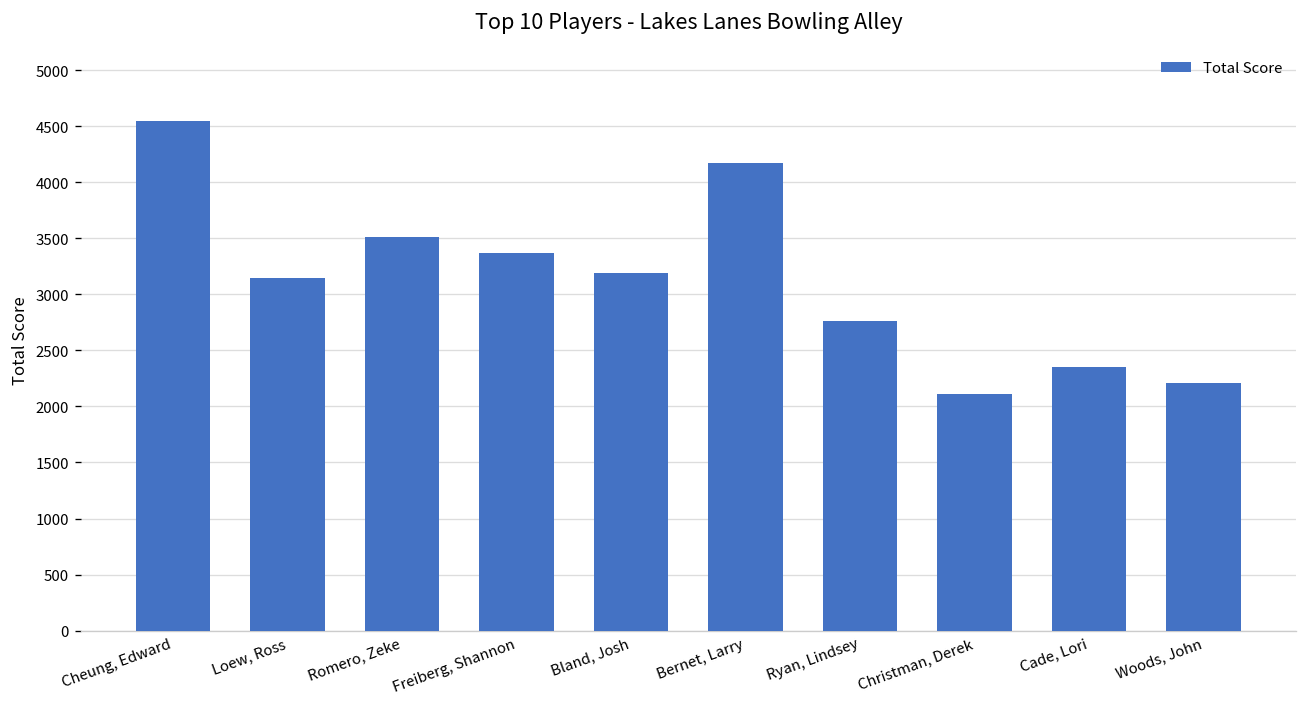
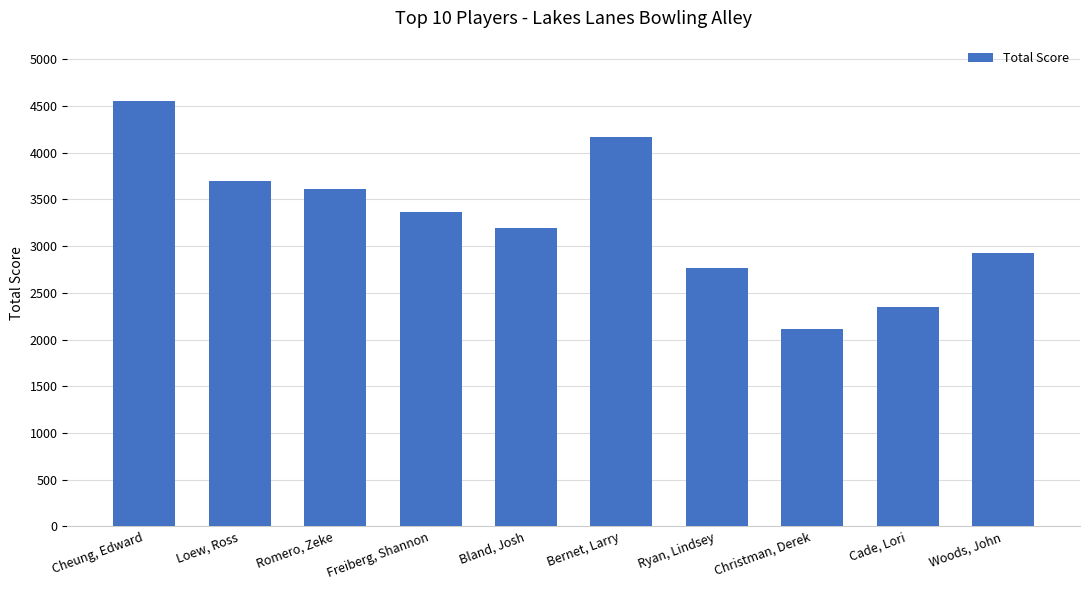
  {
    "Cheung, Edward": 4600,
-   "Loew, Ross": 3100,
-   "Romero, Zeke": 3500,
+   "Loew, Ross": 3700,
+   "Romero, Zeke": 3600,
    "Freiberg, Shannon": 3400,
    "Bland, Josh": 3200,
    "Bernet, Larry": 4200,
    "Ryan, Lindsey": 2800,
    "Christman, Derek": 2100,
    "Cade, Lori": 2300,
-   "Woods, John": 2200
+   "Woods, John": 2900
  }
